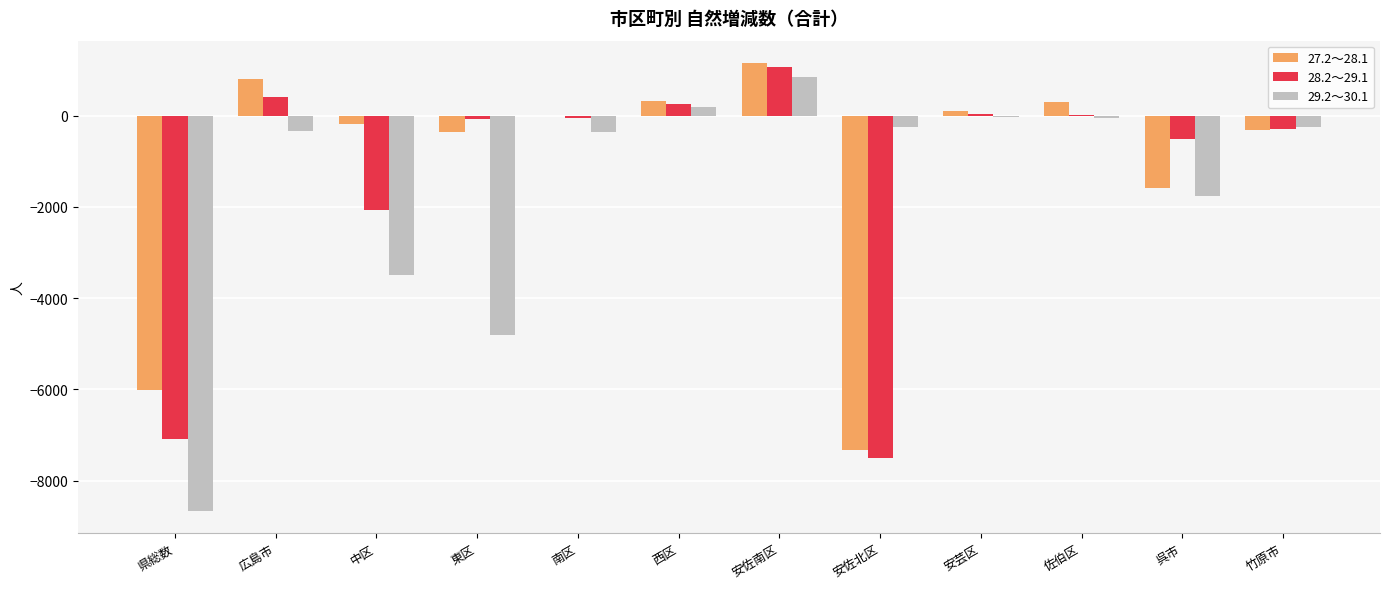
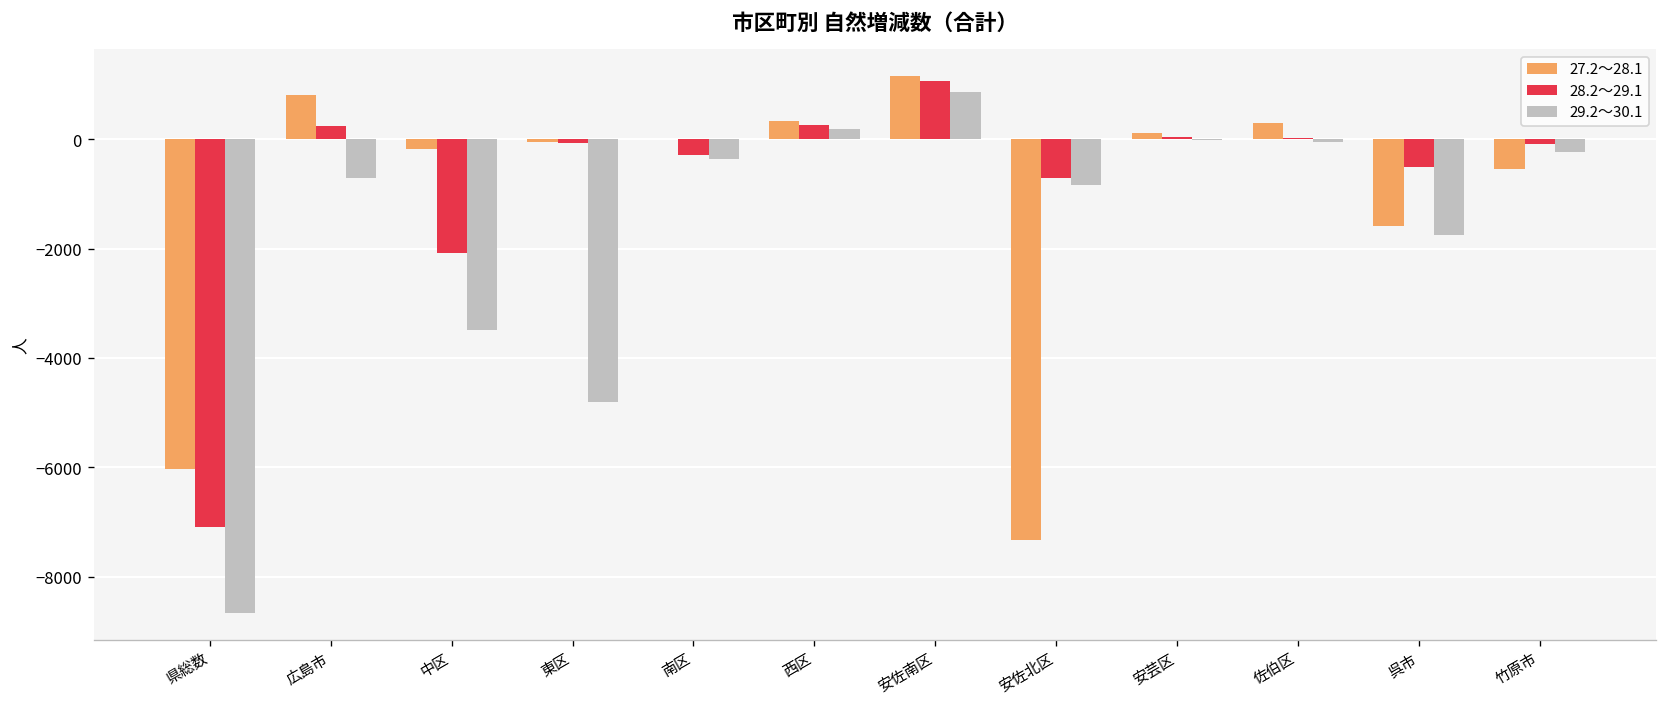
  {
    "27.2～28.1": {
      "県総数": -6000,
      "広島市": 800,
      "中区": -200,
-     "東区": -400,
+     "東区": -100,
      "西区": 300,
      "安佐南区": 1200,
      "安佐北区": -7300,
      "安芸区": 100,
      "佐伯区": 300,
      "呉市": -1600,
-     "竹原市": -300
+     "竹原市": -600
    },
    "28.2～29.1": {
      "県総数": -7100,
-     "広島市": 400,
+     "広島市": 200,
      "中区": -2100,
      "東区": -100,
-     "南区": -100,
+     "南区": -300,
      "西区": 300,
      "安佐南区": 1100,
-     "安佐北区": -7500,
+     "安佐北区": -700,
      "呉市": -500,
-     "竹原市": -300
+     "竹原市": -100
    },
    "29.2～30.1": {
      "県総数": -8700,
-     "広島市": -300,
+     "広島市": -700,
      "中区": -3500,
      "東区": -4800,
      "南区": -400,
      "西区": 200,
      "安佐南区": 900,
-     "安佐北区": -300,
+     "安佐北区": -800,
      "呉市": -1700,
      "竹原市": -200
    }
  }
